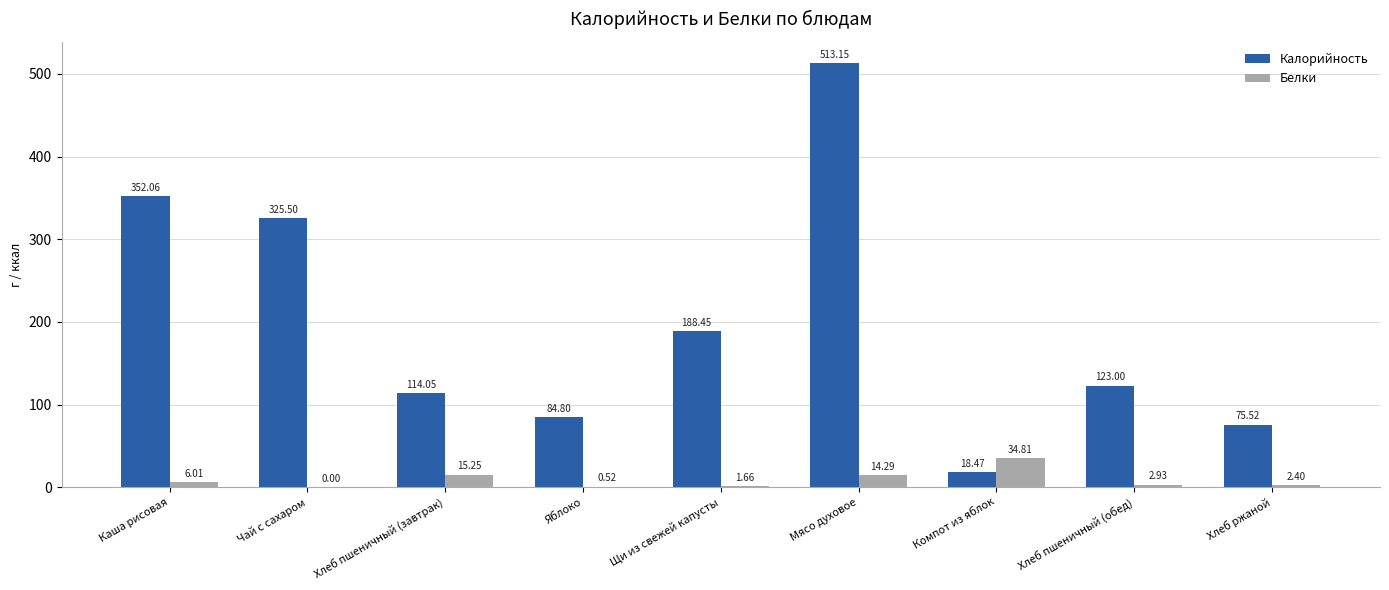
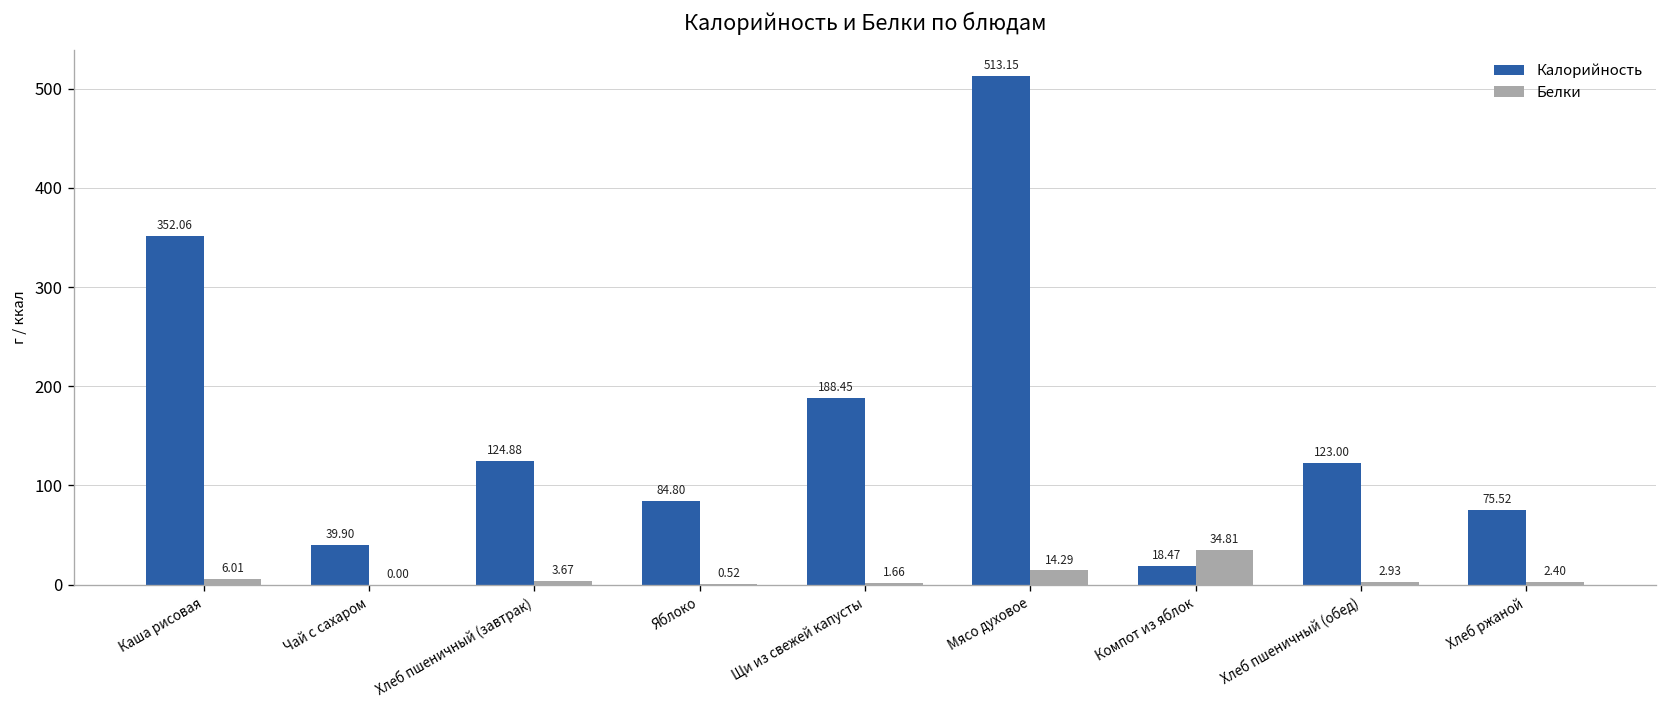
  {
    "Калорийность": {
      "Каша рисовая": 352.06,
-     "Чай с сахаром": 325.50,
-     "Хлеб пшеничный (завтрак)": 114.05,
+     "Чай с сахаром": 39.90,
+     "Хлеб пшеничный (завтрак)": 124.88,
      "Яблоко": 84.80,
      "Щи из свежей капусты": 188.45,
      "Мясо духовое": 513.15,
      "Компот из яблок": 18.47,
      "Хлеб пшеничный (обед)": 123.00,
      "Хлеб ржаной": 75.52
    },
    "Белки": {
      "Каша рисовая": 6.01,
      "Чай с сахаром": 0.00,
-     "Хлеб пшеничный (завтрак)": 15.25,
+     "Хлеб пшеничный (завтрак)": 3.67,
      "Яблоко": 0.52,
      "Щи из свежей капусты": 1.66,
      "Мясо духовое": 14.29,
      "Компот из яблок": 34.81,
      "Хлеб пшеничный (обед)": 2.93,
      "Хлеб ржаной": 2.40
    }
  }
